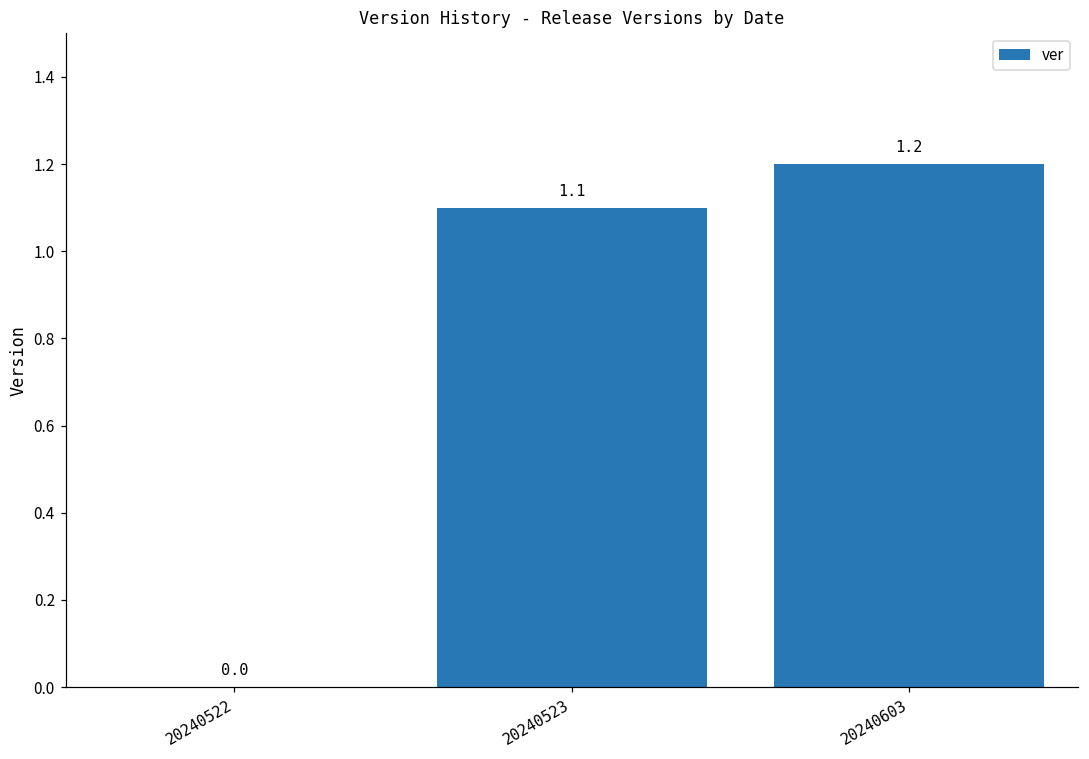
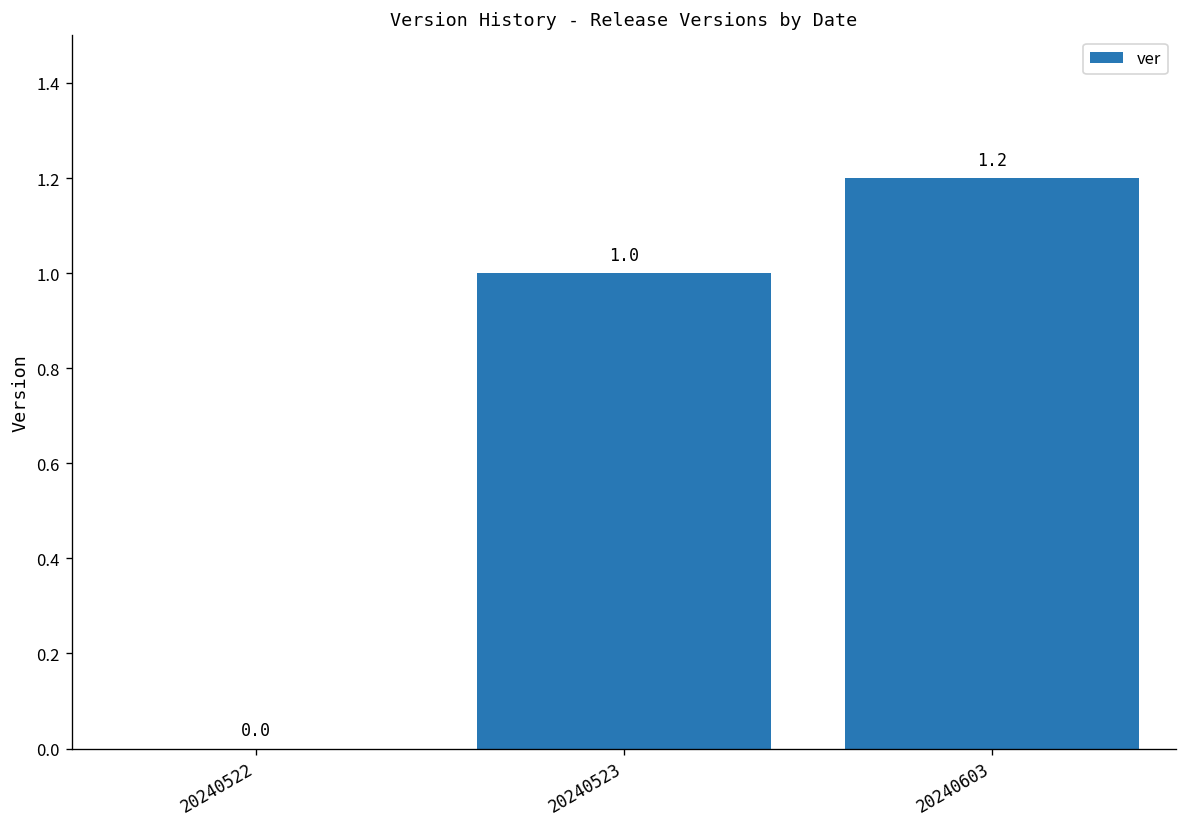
  {
    "20240522": 0.0,
-   "20240523": 1.1,
+   "20240523": 1.0,
    "20240603": 1.2
  }
